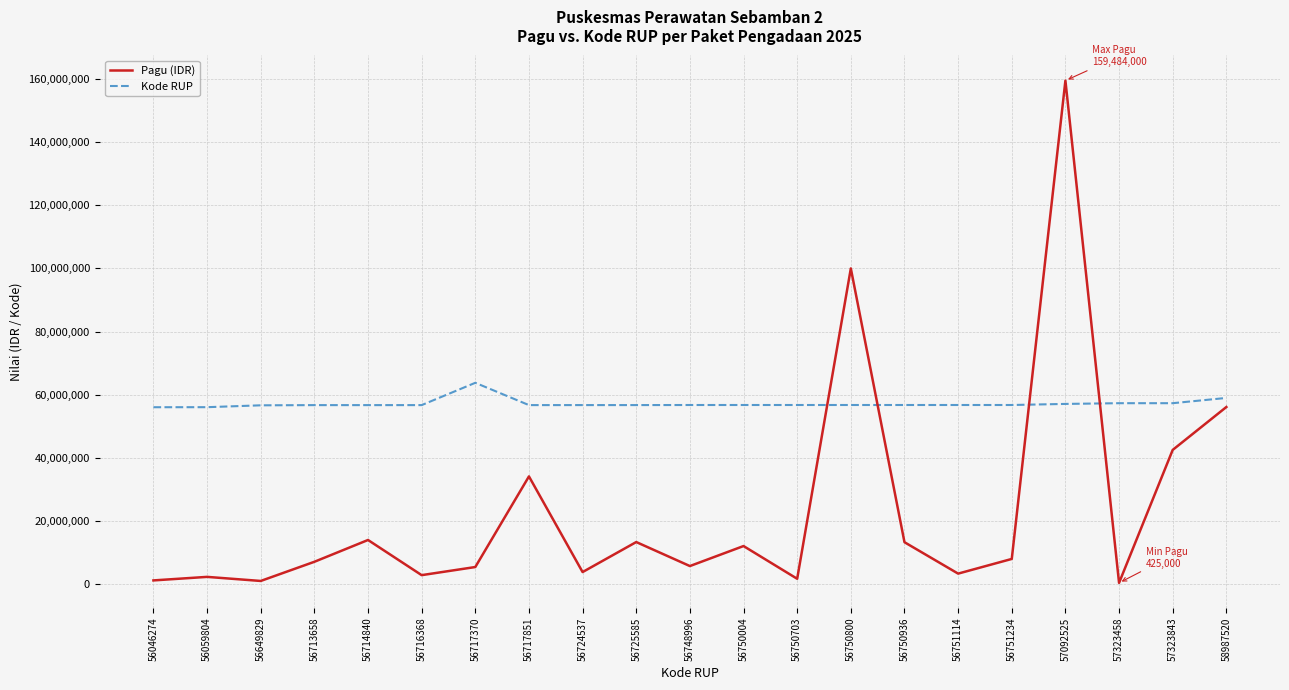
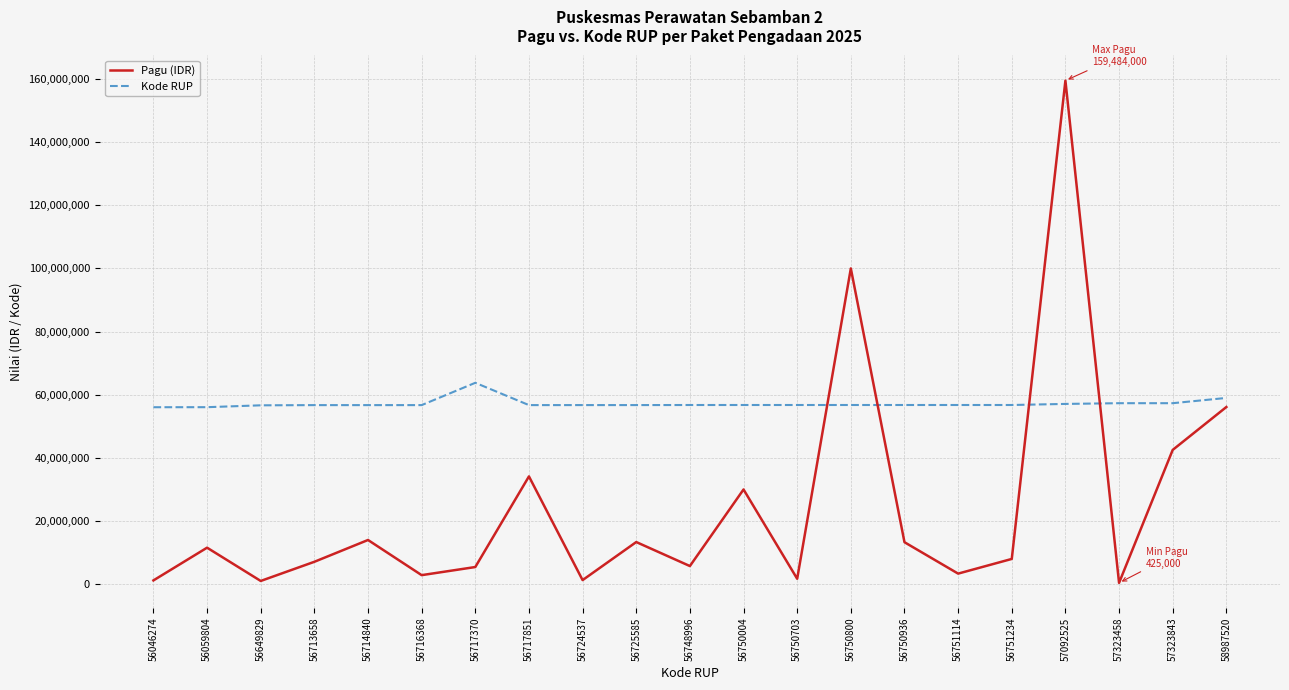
  {
    "Pagu (IDR)": {
      "56046274": "1,000,000",
-     "56059804": "2,000,000",
+     "56059804": "12,000,000",
      "56649829": "1,000,000",
      "56713658": "7,000,000",
      "56714840": "14,000,000",
      "56716368": "3,000,000",
      "56717370": "5,000,000",
      "56717851": "34,000,000",
-     "56724537": "4,000,000",
+     "56724537": "1,000,000",
      "56725585": "13,000,000",
      "56748996": "6,000,000",
-     "56750004": "12,000,000",
+     "56750004": "30,000,000",
      "56750703": "2,000,000",
      "56750800": "100,000,000",
      "56750936": "13,000,000",
      "56751114": "3,000,000",
      "56751234": "8,000,000",
      "57323843": "43,000,000",
      "58987520": "56,000,000"
    },
    "Kode RUP": {
      "56046274": "56,000,000",
      "56059804": "56,000,000",
      "56649829": "57,000,000",
      "56713658": "57,000,000",
      "56714840": "57,000,000",
      "56716368": "57,000,000",
      "56717370": "64,000,000",
      "56717851": "57,000,000",
      "56724537": "57,000,000",
      "56725585": "57,000,000",
      "56748996": "57,000,000",
      "56750004": "57,000,000",
      "56750703": "57,000,000",
      "56750800": "57,000,000",
      "56750936": "57,000,000",
      "56751114": "57,000,000",
      "56751234": "57,000,000",
      "57092525": "57,000,000",
      "57323458": "57,000,000",
      "57323843": "57,000,000",
      "58987520": "59,000,000"
    }
  }
